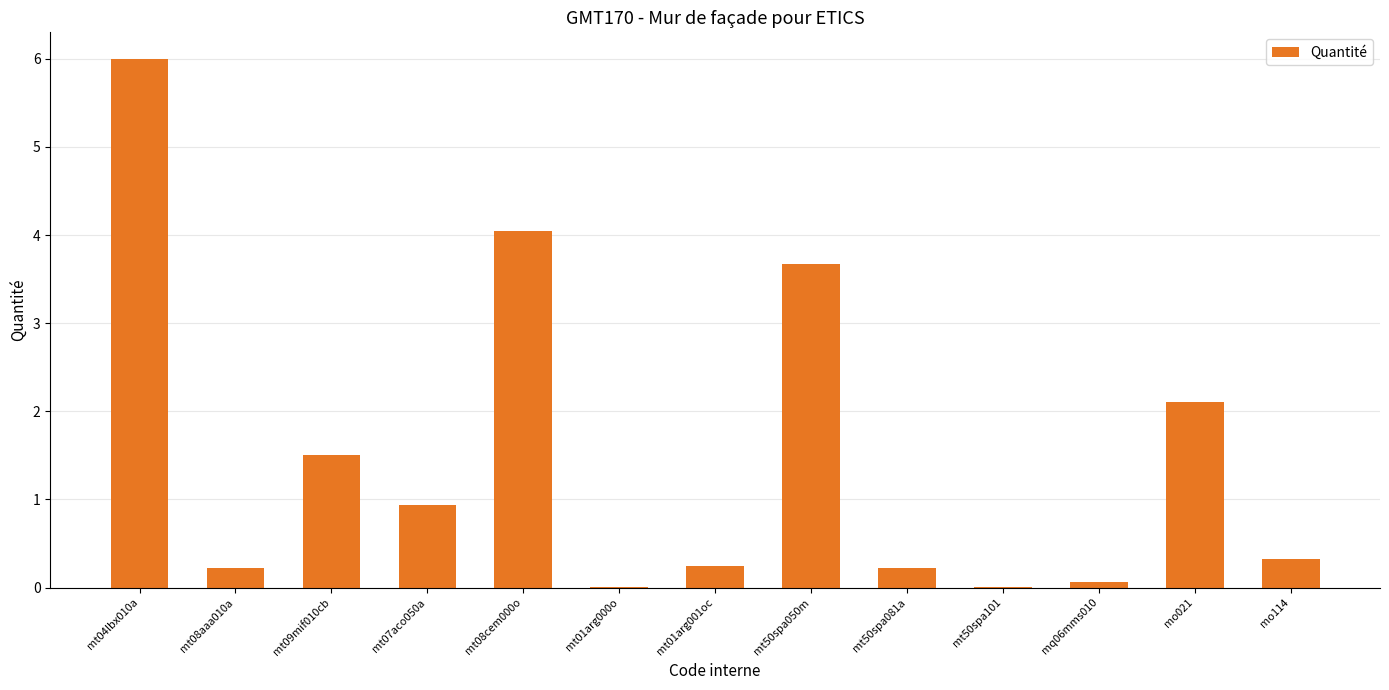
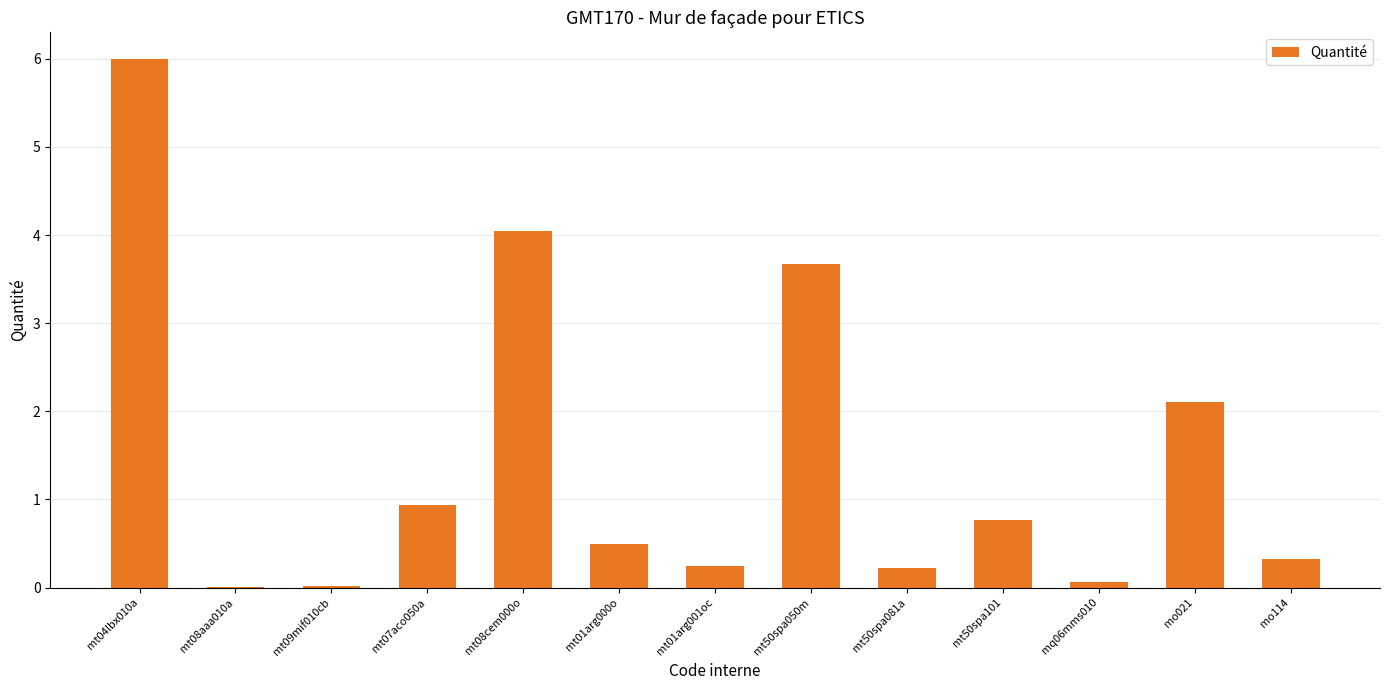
  {
    "mt04lbx010a": 6.0,
-   "mt08aaa010a": 0.2,
-   "mt09mif010cb": 1.5,
+   "mt08aaa010a": 0.0,
+   "mt09mif010cb": 0.0,
    "mt07aco050a": 0.9,
    "mt08cem000o": 4.0,
-   "mt01arg000o": 0.0,
+   "mt01arg000o": 0.5,
    "mt01arg001oc": 0.2,
    "mt50spa050m": 3.7,
    "mt50spa081a": 0.2,
-   "mt50spa101": 0.0,
+   "mt50spa101": 0.8,
    "mq06mms010": 0.1,
    "mo021": 2.1,
    "mo114": 0.3
  }
